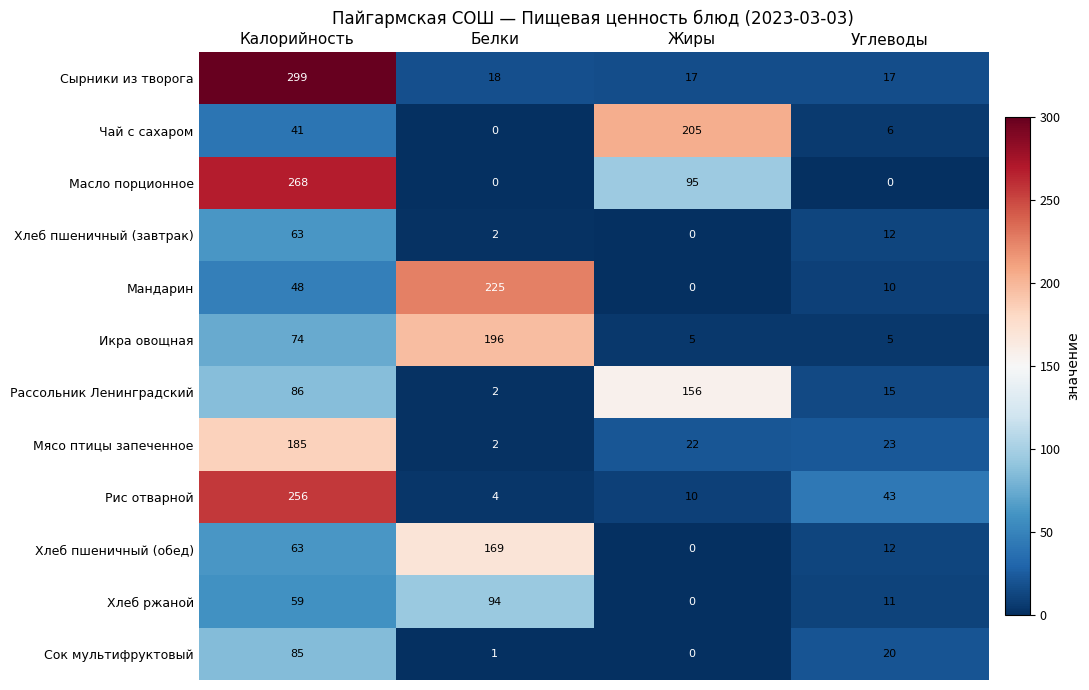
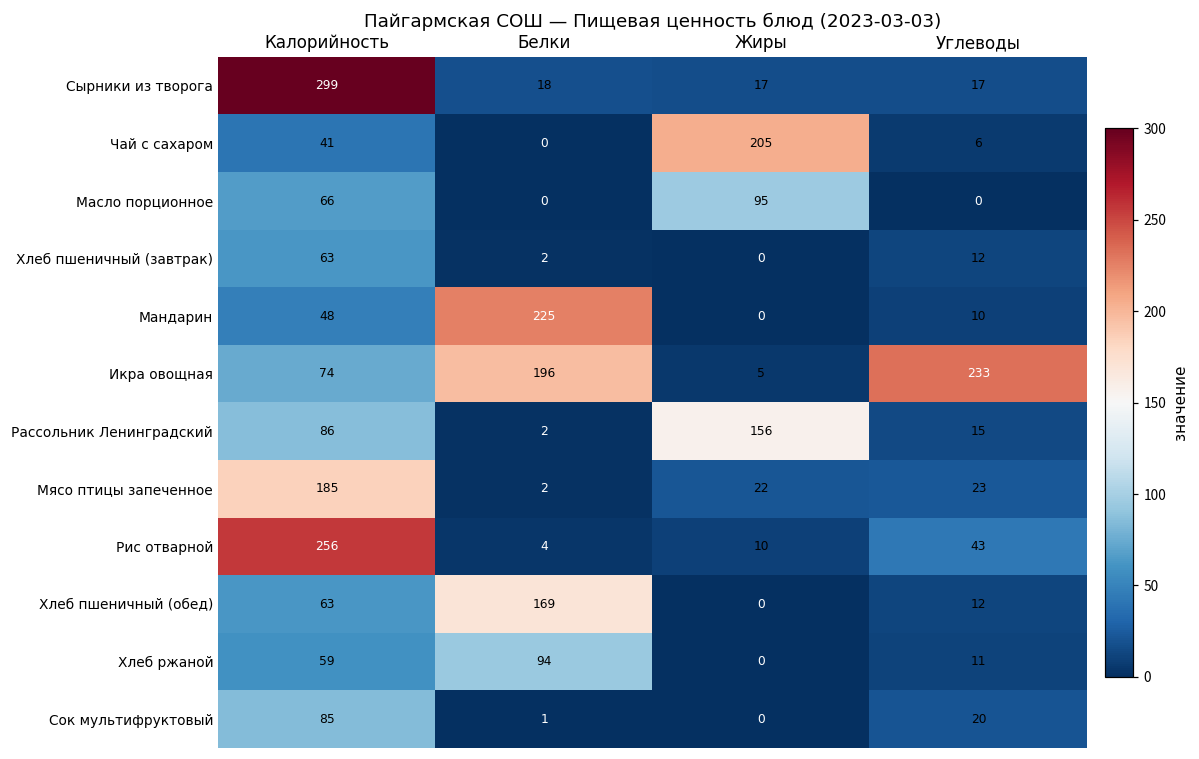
  {
    "Сырники из творога": {
      "Калорийность": 299,
      "Белки": 18,
      "Жиры": 17,
      "Углеводы": 17
    },
    "Чай с сахаром": {
      "Калорийность": 41,
      "Белки": 0,
      "Жиры": 205,
      "Углеводы": 6
    },
    "Масло порционное": {
-     "Калорийность": 268,
+     "Калорийность": 66,
      "Белки": 0,
      "Жиры": 95,
      "Углеводы": 0
    },
    "Хлеб пшеничный (завтрак)": {
      "Калорийность": 63,
      "Белки": 2,
      "Жиры": 0,
      "Углеводы": 12
    },
    "Мандарин": {
      "Калорийность": 48,
      "Белки": 225,
      "Жиры": 0,
      "Углеводы": 10
    },
    "Икра овощная": {
      "Калорийность": 74,
      "Белки": 196,
      "Жиры": 5,
-     "Углеводы": 5
+     "Углеводы": 233
    },
    "Рассольник Ленинградский": {
      "Калорийность": 86,
      "Белки": 2,
      "Жиры": 156,
      "Углеводы": 15
    },
    "Мясо птицы запеченное": {
      "Калорийность": 185,
      "Белки": 2,
      "Жиры": 22,
      "Углеводы": 23
    },
    "Рис отварной": {
      "Калорийность": 256,
      "Белки": 4,
      "Жиры": 10,
      "Углеводы": 43
    },
    "Хлеб пшеничный (обед)": {
      "Калорийность": 63,
      "Белки": 169,
      "Жиры": 0,
      "Углеводы": 12
    },
    "Хлеб ржаной": {
      "Калорийность": 59,
      "Белки": 94,
      "Жиры": 0,
      "Углеводы": 11
    },
    "Сок мультифруктовый": {
      "Калорийность": 85,
      "Белки": 1,
      "Жиры": 0,
      "Углеводы": 20
    }
  }
